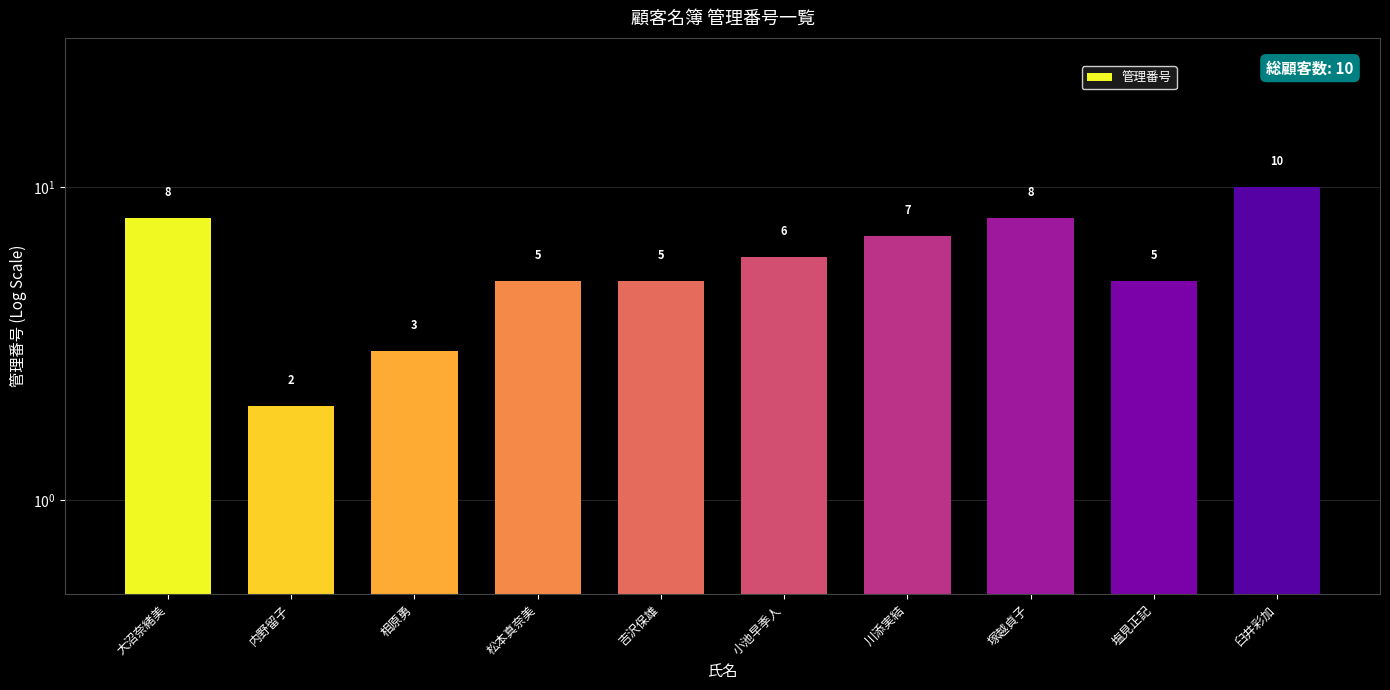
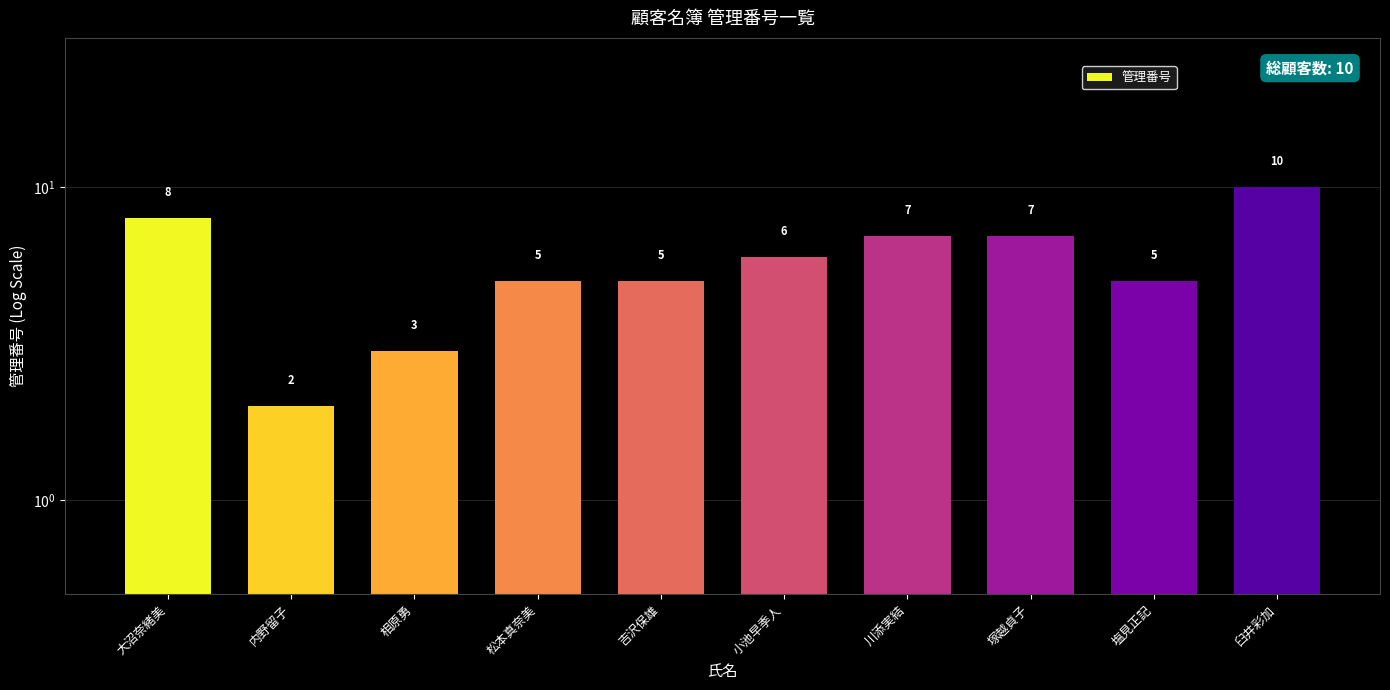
  {
    "大沼奈緒美": 8,
    "内野留子": 2,
    "相原勇": 3,
    "松本真奈美": 5,
    "吉沢保雄": 5,
    "小池早季人": 6,
    "川添実結": 7,
-   "塚越貞子": 8,
+   "塚越貞子": 7,
    "塩見正記": 5,
    "臼井彩加": 10
  }
